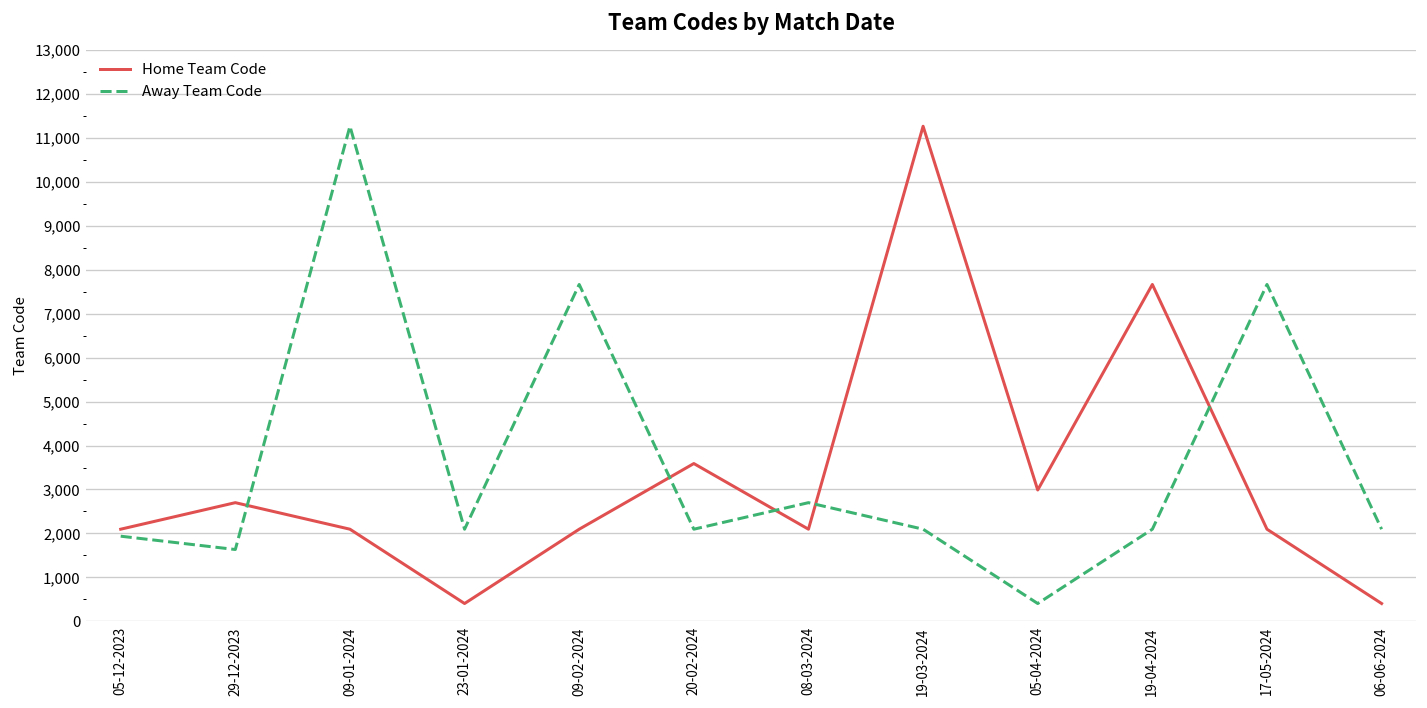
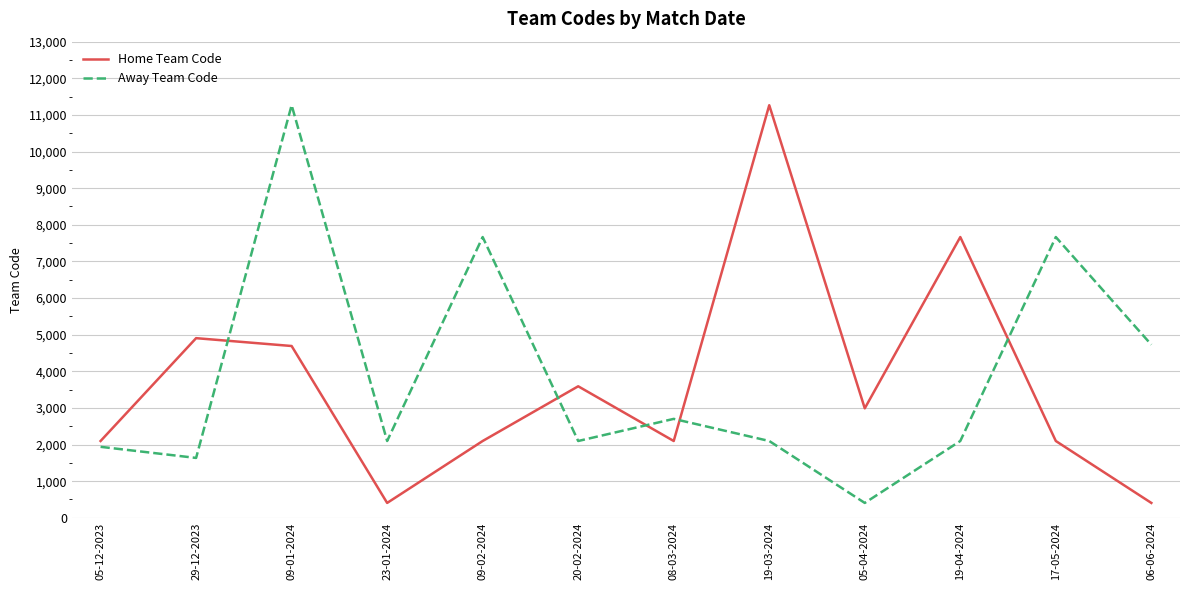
  {
    "Home Team Code": {
      "05-12-2023": "2,100",
-     "29-12-2023": "2,700",
-     "09-01-2024": "2,100",
+     "29-12-2023": "4,900",
+     "09-01-2024": "4,700",
      "23-01-2024": "400",
      "09-02-2024": "2,100",
      "20-02-2024": "3,600",
      "08-03-2024": "2,100",
      "19-03-2024": "11,300",
      "05-04-2024": "3,000",
      "19-04-2024": "7,700",
      "17-05-2024": "2,100",
      "06-06-2024": "400"
    },
    "Away Team Code": {
      "05-12-2023": "1,900",
      "29-12-2023": "1,600",
      "09-01-2024": "11,300",
      "23-01-2024": "2,100",
      "09-02-2024": "7,700",
      "20-02-2024": "2,100",
      "08-03-2024": "2,700",
      "19-03-2024": "2,100",
      "05-04-2024": "400",
      "19-04-2024": "2,100",
      "17-05-2024": "7,700",
-     "06-06-2024": "2,100"
+     "06-06-2024": "4,700"
    }
  }
